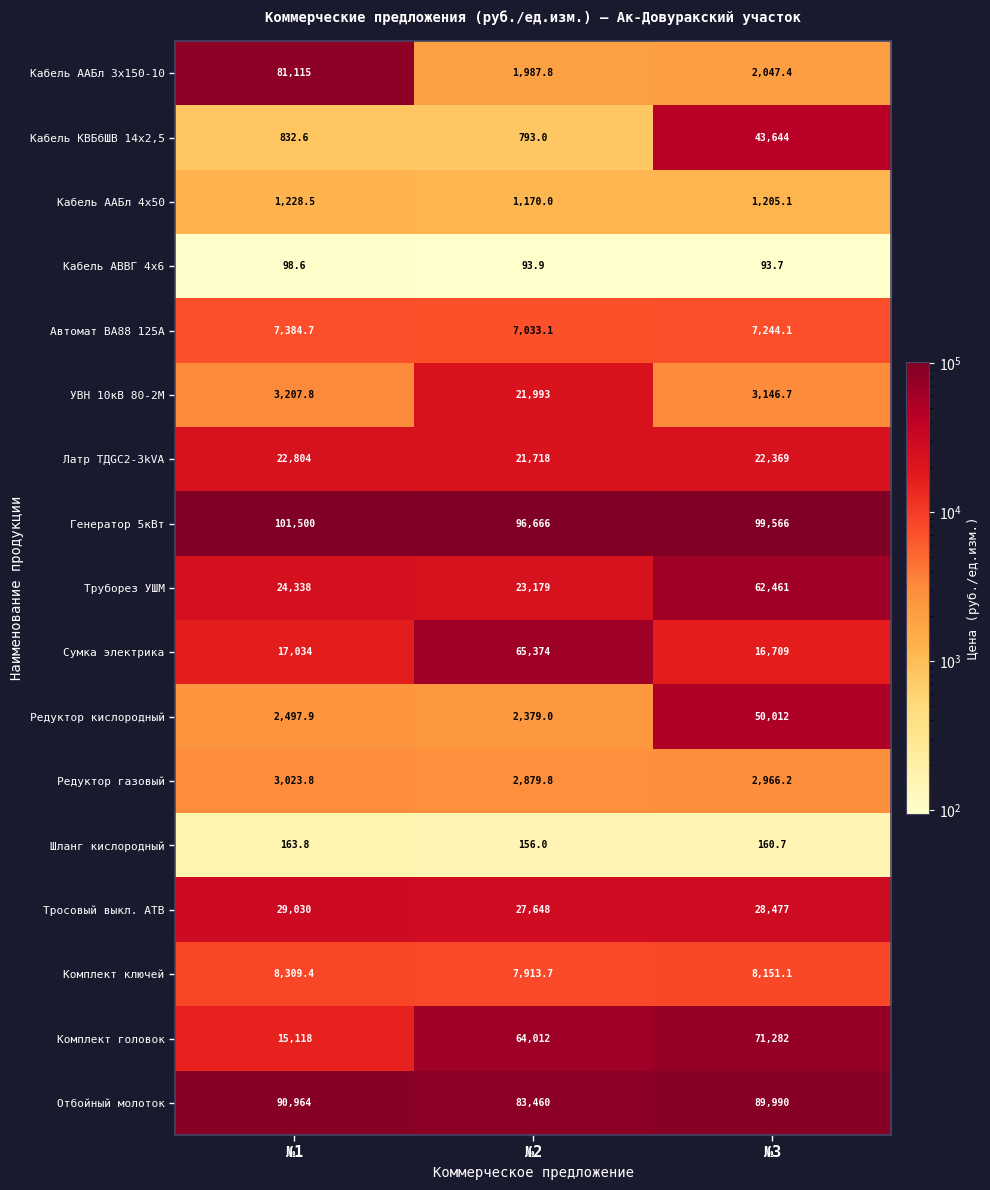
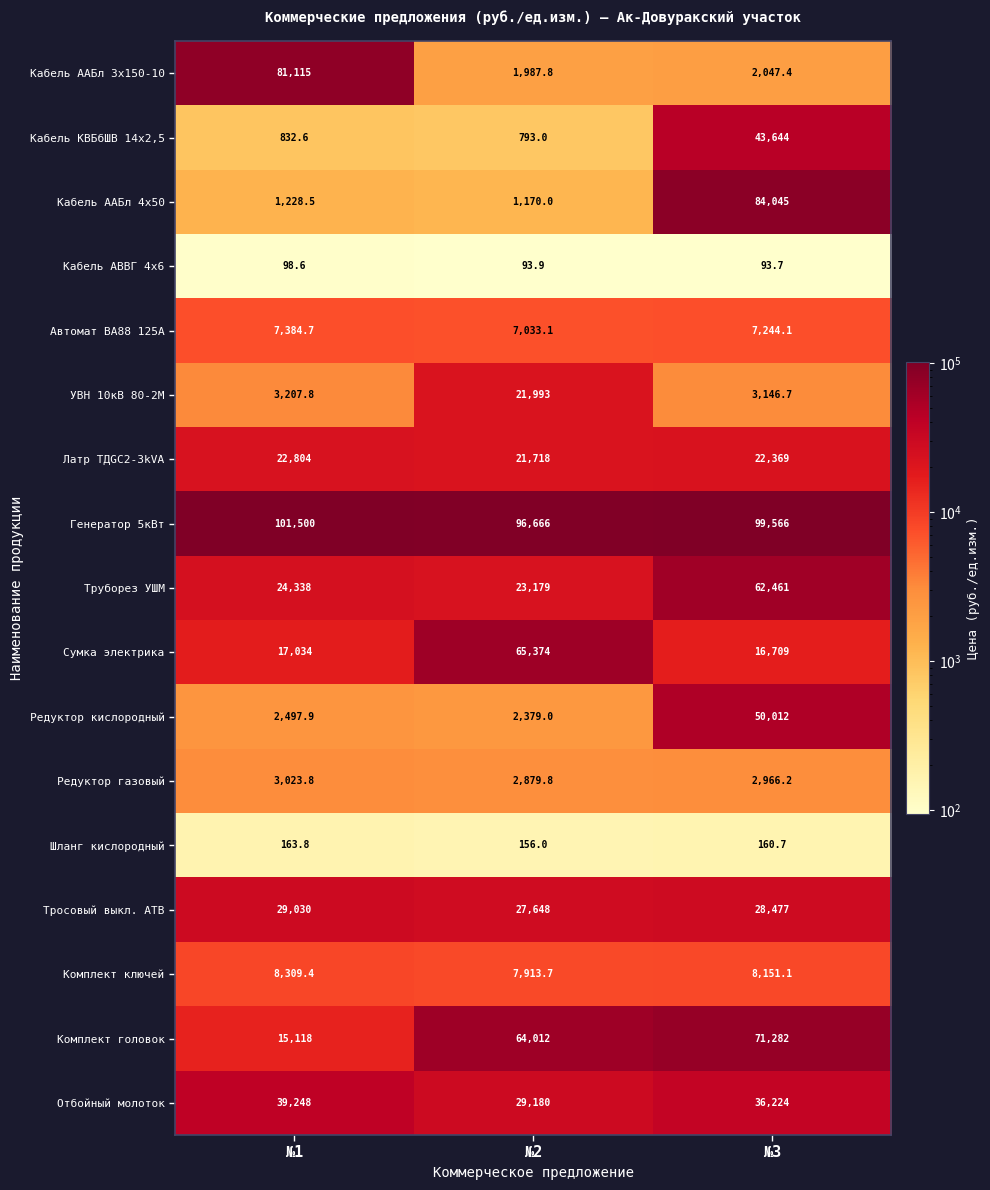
  {
    "Кабель ААБл 3х150-10": {
      "№1": "81,115",
      "№2": "1,987.8",
      "№3": "2,047.4"
    },
    "Кабель КВБбШВ 14х2,5": {
      "№1": "832.6",
      "№2": "793.0",
      "№3": "43,644"
    },
    "Кабель ААБл 4х50": {
      "№1": "1,228.5",
      "№2": "1,170.0",
-     "№3": "1,205.1"
+     "№3": "84,045"
    },
    "Кабель АВВГ 4х6": {
      "№1": "98.6",
      "№2": "93.9",
      "№3": "93.7"
    },
    "Автомат ВА88 125А": {
      "№1": "7,384.7",
      "№2": "7,033.1",
      "№3": "7,244.1"
    },
    "УВН 10кВ 80-2М": {
      "№1": "3,207.8",
      "№2": "21,993",
      "№3": "3,146.7"
    },
    "Латр ТДGС2-3kVA": {
      "№1": "22,804",
      "№2": "21,718",
      "№3": "22,369"
    },
    "Генератор 5кВт": {
      "№1": "101,500",
      "№2": "96,666",
      "№3": "99,566"
    },
    "Труборез УШМ": {
      "№1": "24,338",
      "№2": "23,179",
      "№3": "62,461"
    },
    "Сумка электрика": {
      "№1": "17,034",
      "№2": "65,374",
      "№3": "16,709"
    },
    "Редуктор кислородный": {
      "№1": "2,497.9",
      "№2": "2,379.0",
      "№3": "50,012"
    },
    "Редуктор газовый": {
      "№1": "3,023.8",
      "№2": "2,879.8",
      "№3": "2,966.2"
    },
    "Шланг кислородный": {
      "№1": "163.8",
      "№2": "156.0",
      "№3": "160.7"
    },
    "Тросовый выкл. АТВ": {
      "№1": "29,030",
      "№2": "27,648",
      "№3": "28,477"
    },
    "Комплект ключей": {
      "№1": "8,309.4",
      "№2": "7,913.7",
      "№3": "8,151.1"
    },
    "Комплект головок": {
      "№1": "15,118",
      "№2": "64,012",
      "№3": "71,282"
    },
    "Отбойный молоток": {
-     "№1": "90,964",
-     "№2": "83,460",
-     "№3": "89,990"
+     "№1": "39,248",
+     "№2": "29,180",
+     "№3": "36,224"
    }
  }
